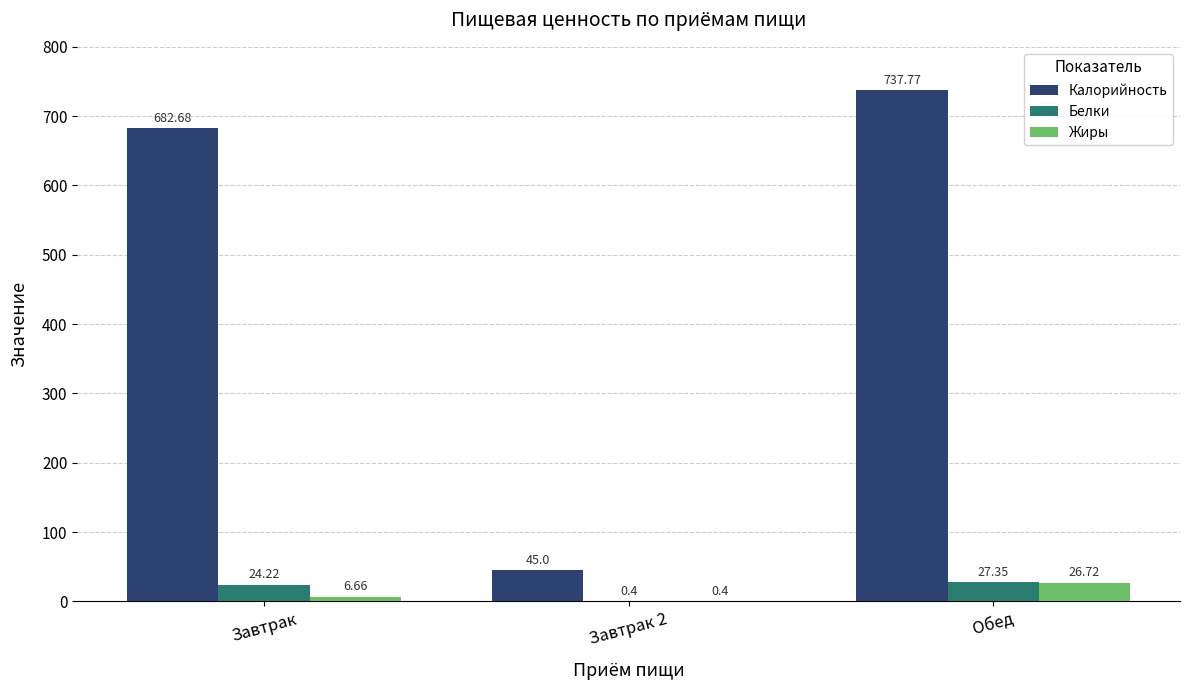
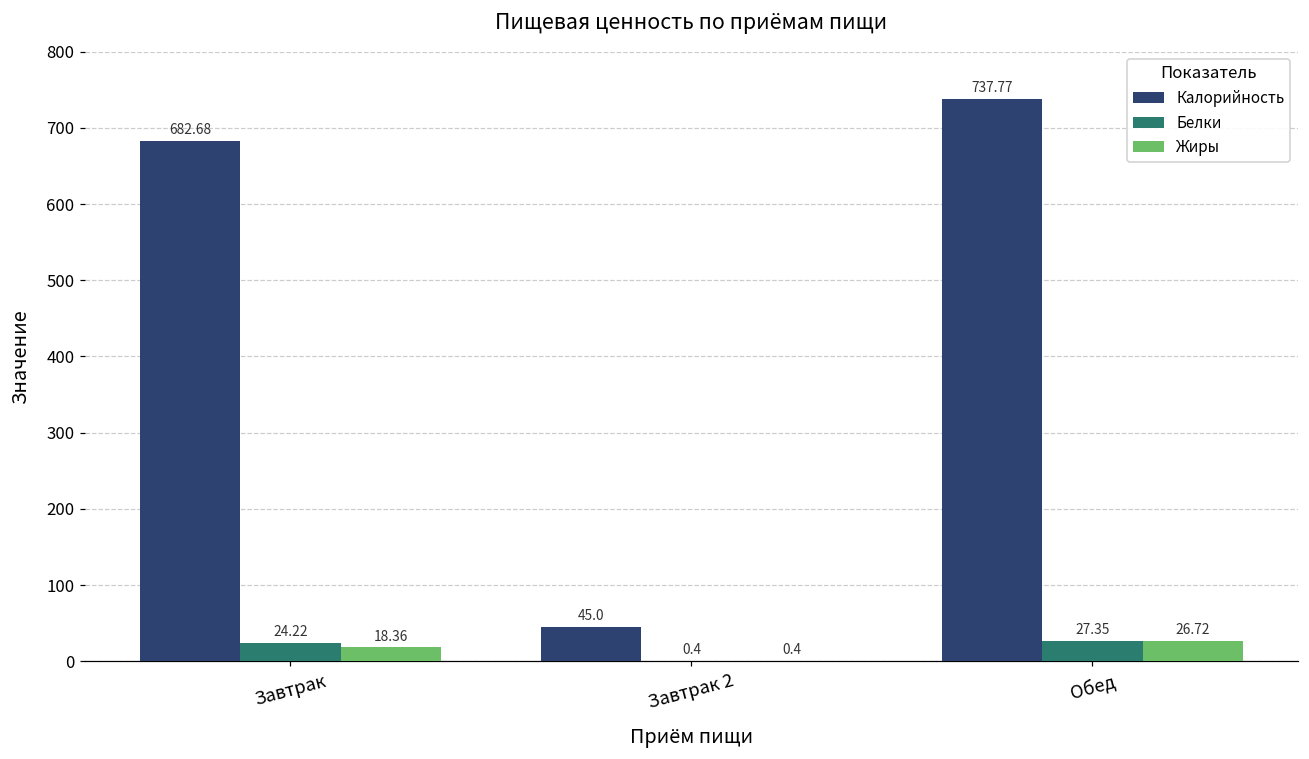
  {
    "Жиры": {
-     "Завтрак": 6.66,
+     "Завтрак": 18.36,
      "Завтрак 2": 0.4,
      "Обед": 26.72
    }
  }
